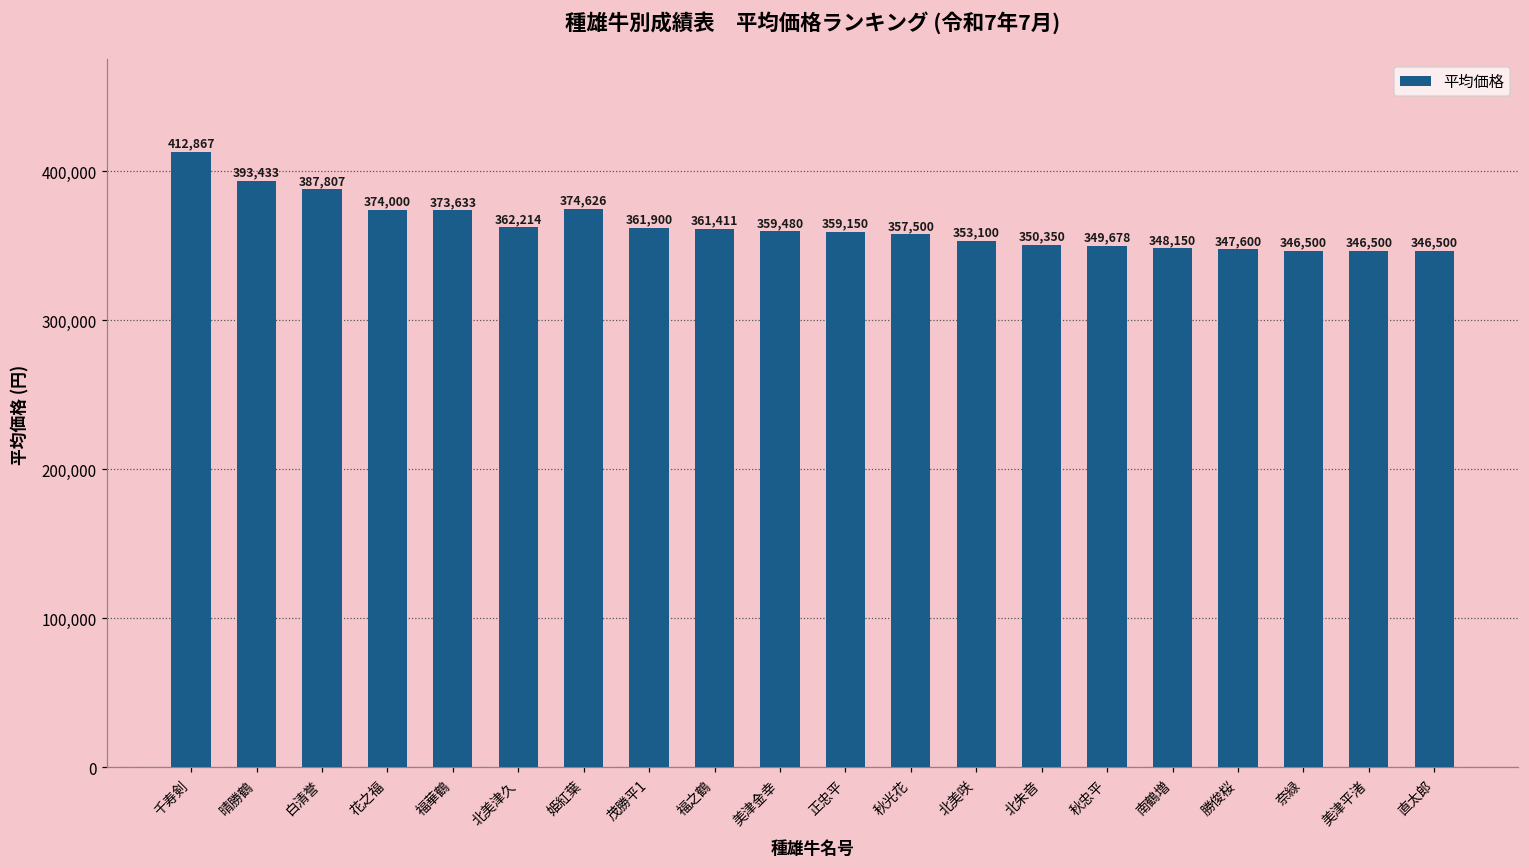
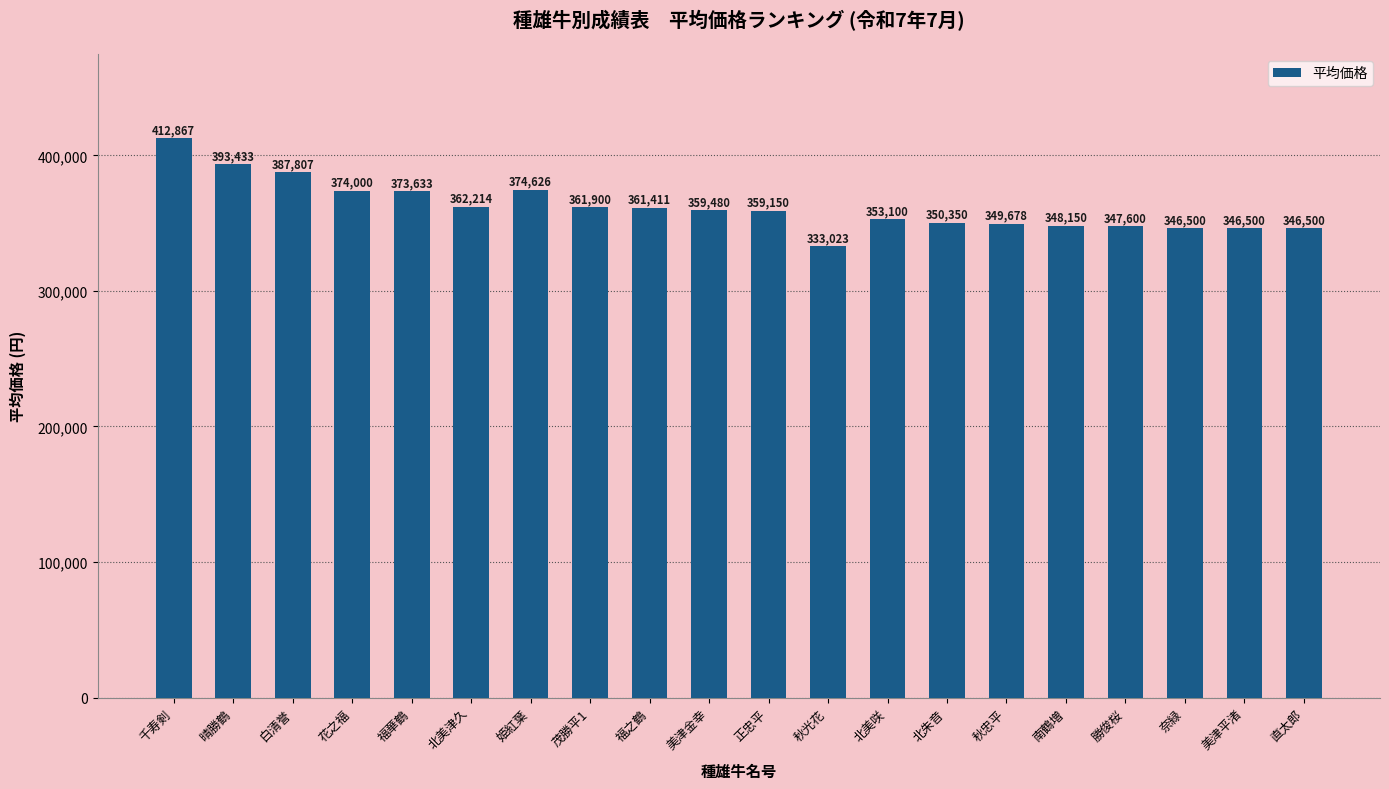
  {
    "千寿剣": "412,867",
    "晴勝鶴": "393,433",
    "白清誉": "387,807",
    "花之福": "374,000",
    "福華鶴": "373,633",
    "北美津久": "362,214",
    "姫紅葉": "374,626",
    "茂勝平1": "361,900",
    "福之鶴": "361,411",
    "美津金幸": "359,480",
    "正忠平": "359,150",
-   "秋光花": "357,500",
+   "秋光花": "333,023",
    "北美咲": "353,100",
    "北朱音": "350,350",
    "秋忠平": "349,678",
    "南鶴増": "348,150",
    "勝俊桜": "347,600",
    "奈緑": "346,500",
    "美津平渚": "346,500",
    "直太郎": "346,500"
  }
